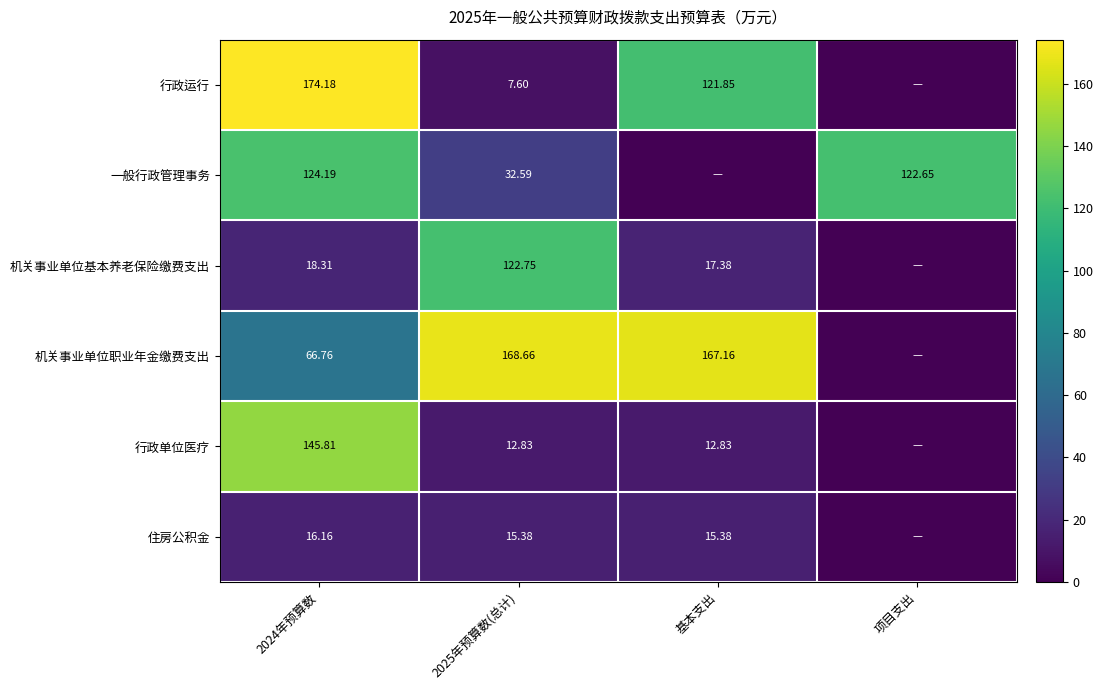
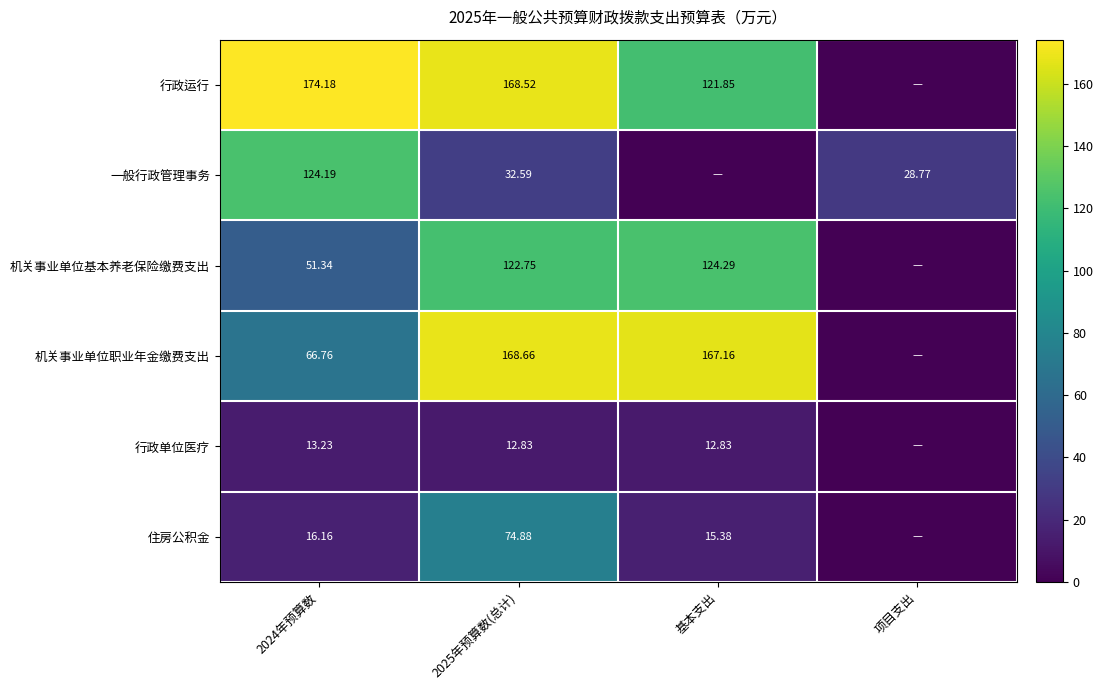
  {
    "行政运行": {
      "2024年预算数": 174.18,
-     "2025年预算数(总计)": 7.60,
+     "2025年预算数(总计)": 168.52,
      "基本支出": 121.85
    },
    "一般行政管理事务": {
      "2024年预算数": 124.19,
      "2025年预算数(总计)": 32.59,
-     "项目支出": 122.65
+     "项目支出": 28.77
    },
    "机关事业单位基本养老保险缴费支出": {
-     "2024年预算数": 18.31,
+     "2024年预算数": 51.34,
      "2025年预算数(总计)": 122.75,
-     "基本支出": 17.38
+     "基本支出": 124.29
    },
    "机关事业单位职业年金缴费支出": {
      "2024年预算数": 66.76,
      "2025年预算数(总计)": 168.66,
      "基本支出": 167.16
    },
    "行政单位医疗": {
-     "2024年预算数": 145.81,
+     "2024年预算数": 13.23,
      "2025年预算数(总计)": 12.83,
      "基本支出": 12.83
    },
    "住房公积金": {
      "2024年预算数": 16.16,
-     "2025年预算数(总计)": 15.38,
+     "2025年预算数(总计)": 74.88,
      "基本支出": 15.38
    }
  }
